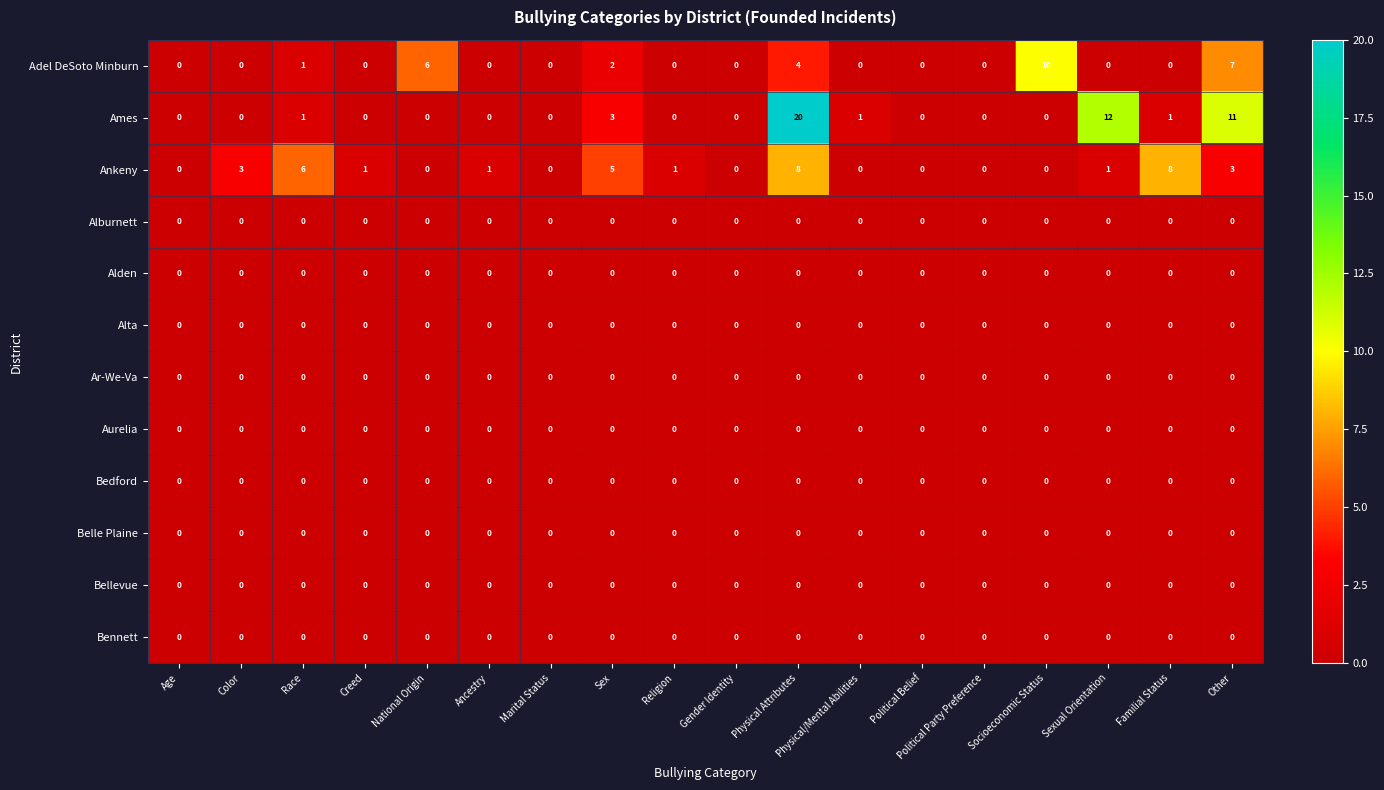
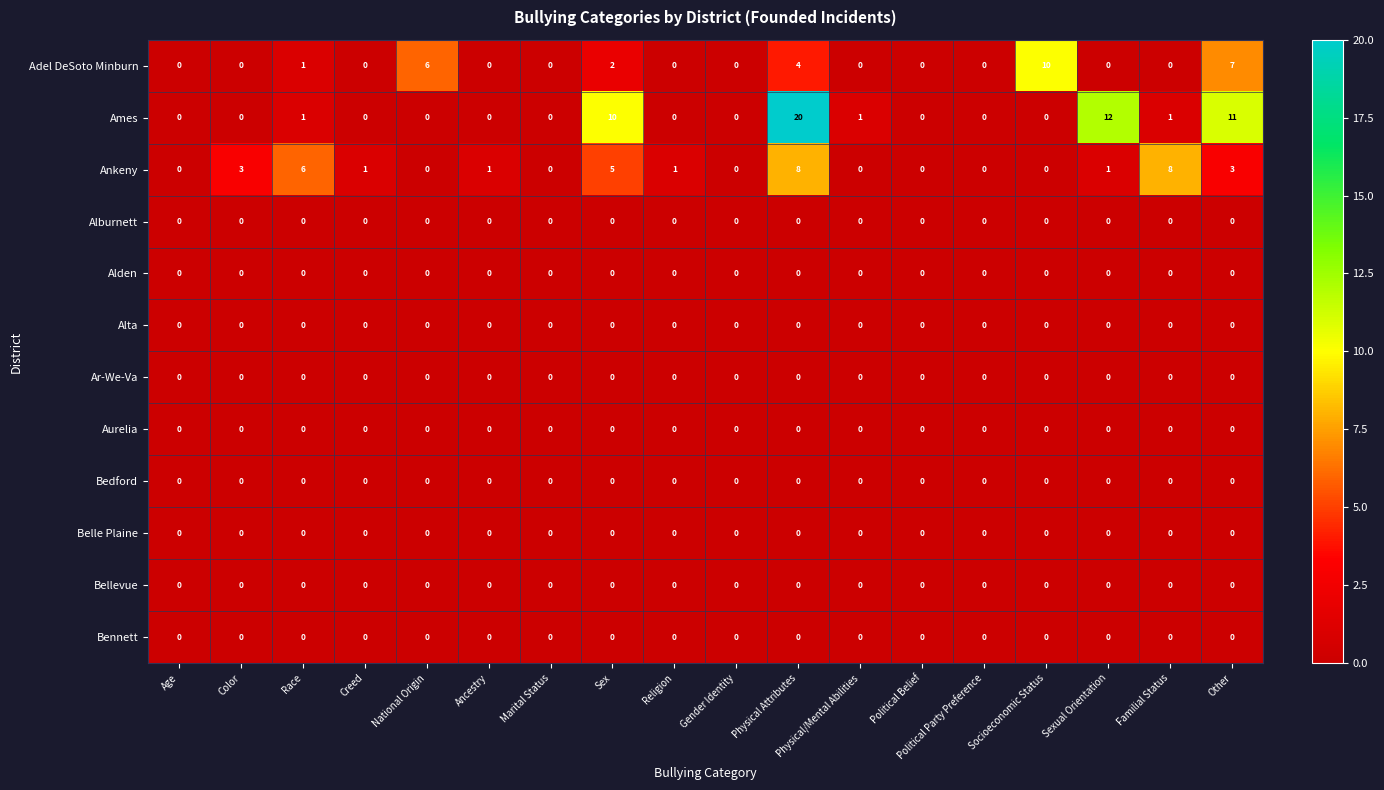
  {
    "Ames": {
      "Age": 0,
      "Color": 0,
      "Race": 1,
      "Creed": 0,
      "National Origin": 0,
      "Ancestry": 0,
      "Marital Status": 0,
-     "Sex": 3,
+     "Sex": 10,
      "Religion": 0,
      "Gender Identity": 0,
      "Physical Attributes": 20,
      "Physical/Mental Abilities": 1,
      "Political Belief": 0,
      "Political Party Preference": 0,
      "Socioeconomic Status": 0,
      "Sexual Orientation": 12,
      "Familial Status": 1,
      "Other": 11
    }
  }
